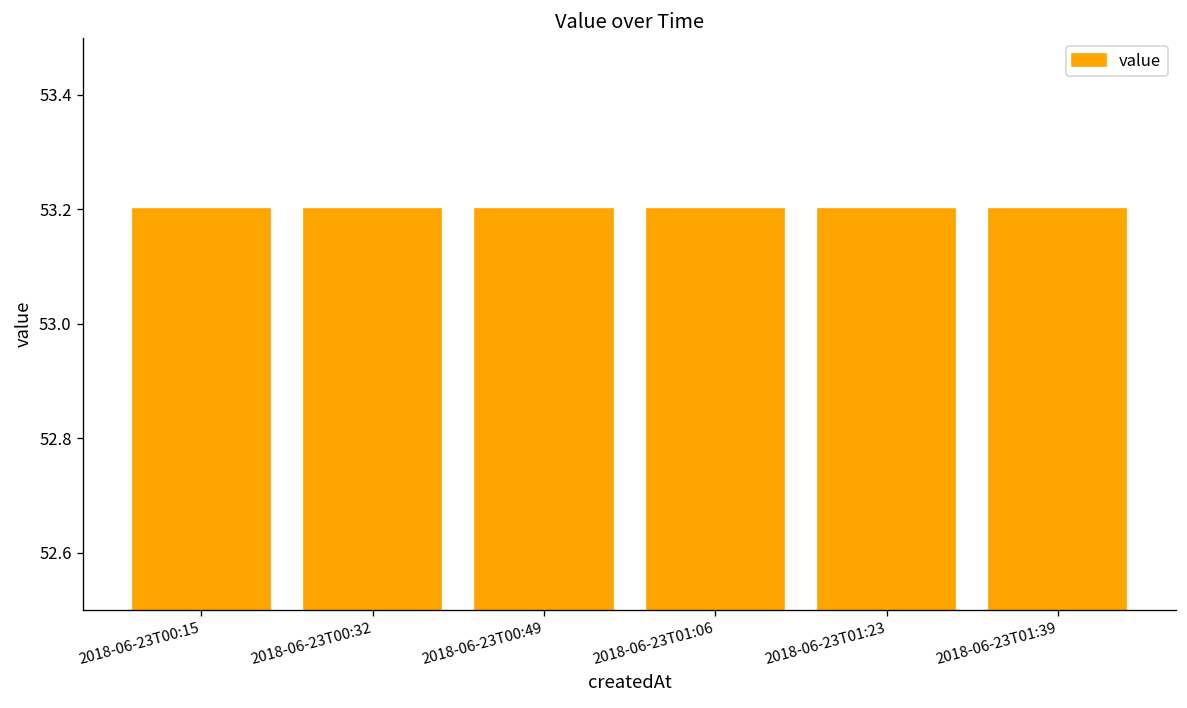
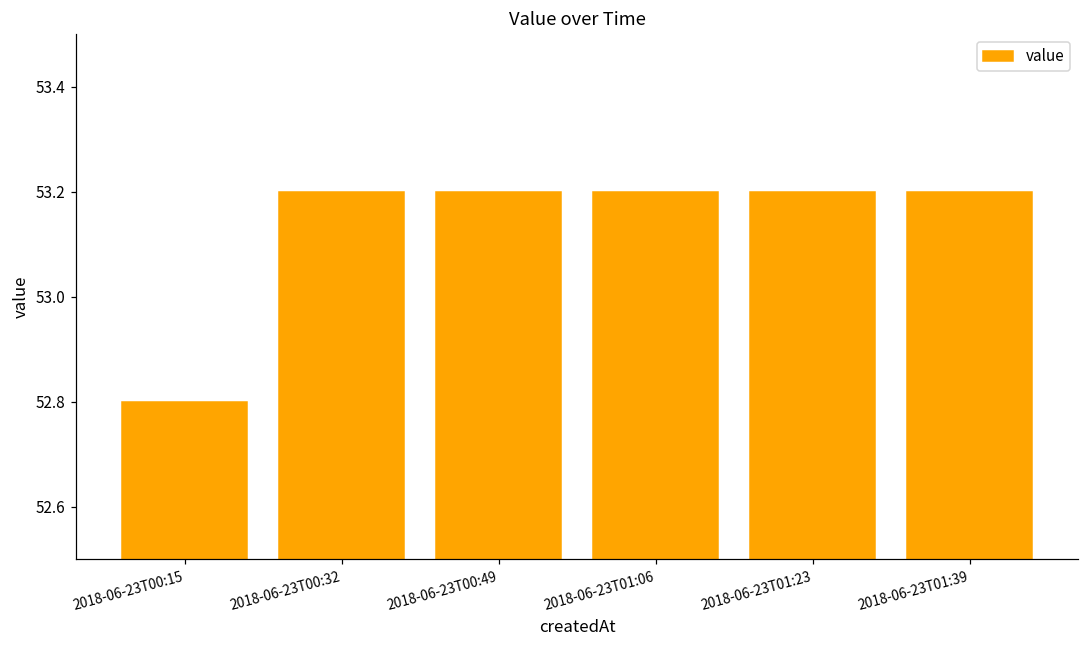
  {
-   "2018-06-23T00:15": 53.2,
+   "2018-06-23T00:15": 52.8,
    "2018-06-23T00:32": 53.2,
    "2018-06-23T00:49": 53.2,
    "2018-06-23T01:06": 53.2,
    "2018-06-23T01:23": 53.2,
    "2018-06-23T01:39": 53.2
  }
